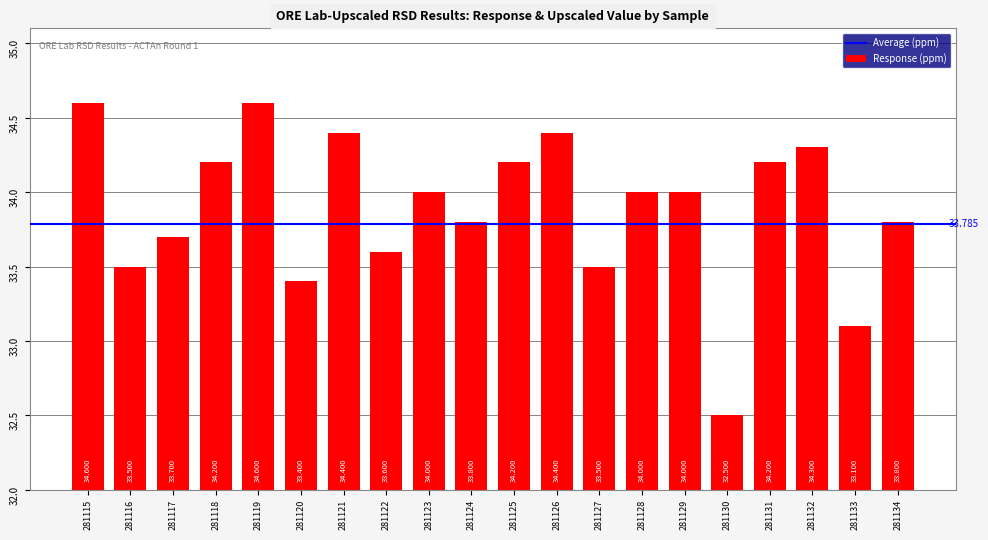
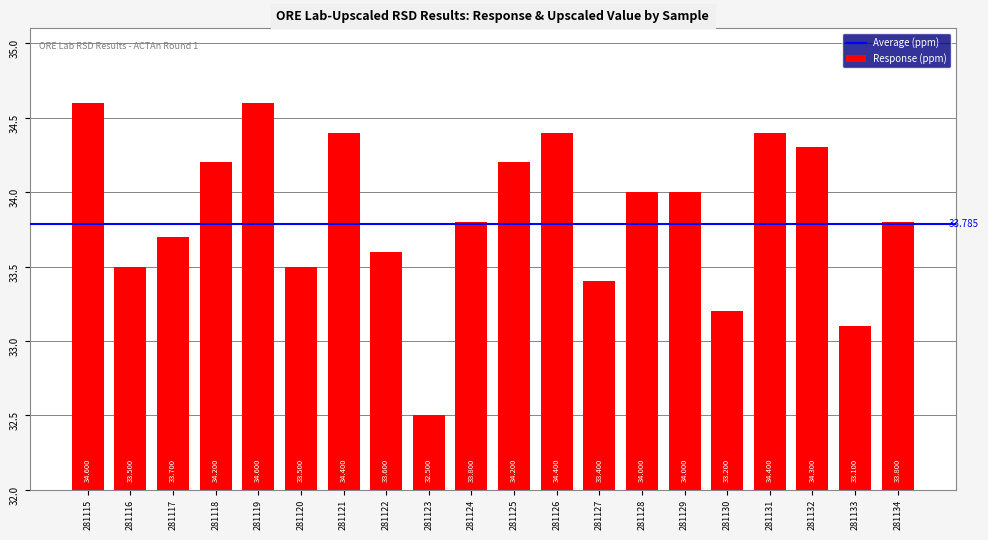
  {
    "281115": 34.600,
    "281116": 33.500,
    "281117": 33.700,
    "281118": 34.200,
    "281119": 34.600,
-   "281120": 33.400,
+   "281120": 33.500,
    "281121": 34.400,
    "281122": 33.600,
-   "281123": 34.000,
+   "281123": 32.500,
    "281124": 33.800,
    "281125": 34.200,
    "281126": 34.400,
-   "281127": 33.500,
+   "281127": 33.400,
    "281128": 34.000,
    "281129": 34.000,
-   "281130": 32.500,
-   "281131": 34.200,
+   "281130": 33.200,
+   "281131": 34.400,
    "281132": 34.300,
    "281133": 33.100,
    "281134": 33.800
  }
